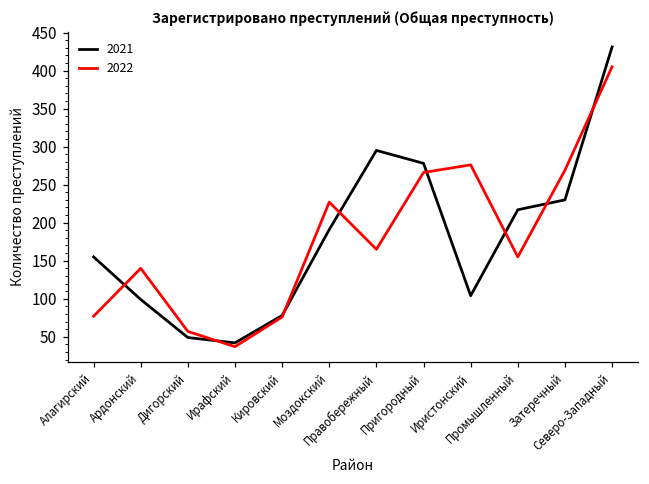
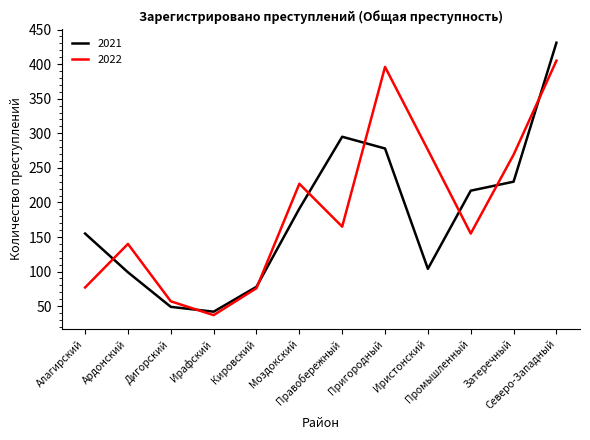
  {
    "2021": {
      "Алагирский": 160,
      "Ардонский": 100,
      "Дигорский": 50,
      "Ирафский": 40,
      "Моздокский": 190,
      "Правобережный": 300,
      "Пригородный": 280,
      "Иристонский": 100,
      "Промышленный": 220,
      "Затеречный": 230,
      "Северо-Западный": 430
    },
    "2022": {
      "Алагирский": 80,
      "Ардонский": 140,
      "Дигорский": 60,
      "Ирафский": 40,
      "Моздокский": 230,
      "Правобережный": 170,
-     "Пригородный": 270,
+     "Пригородный": 400,
      "Иристонский": 280,
      "Промышленный": 160,
      "Затеречный": 270,
      "Северо-Западный": 410
    }
  }
